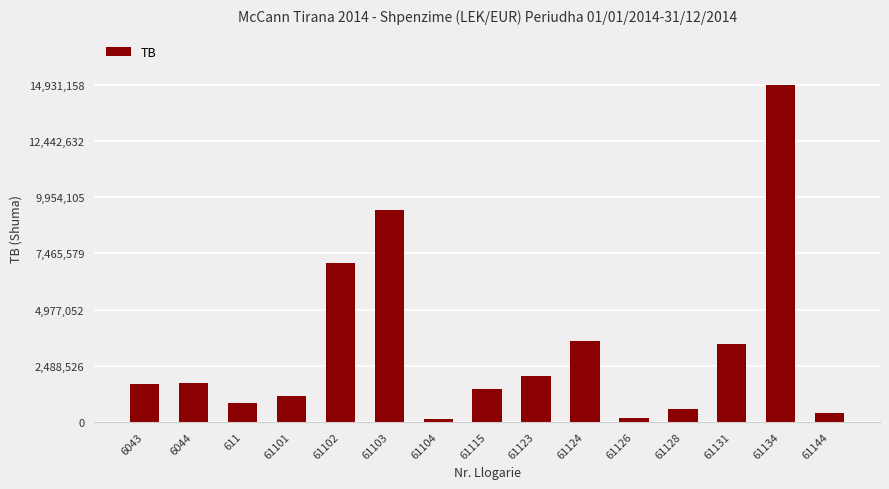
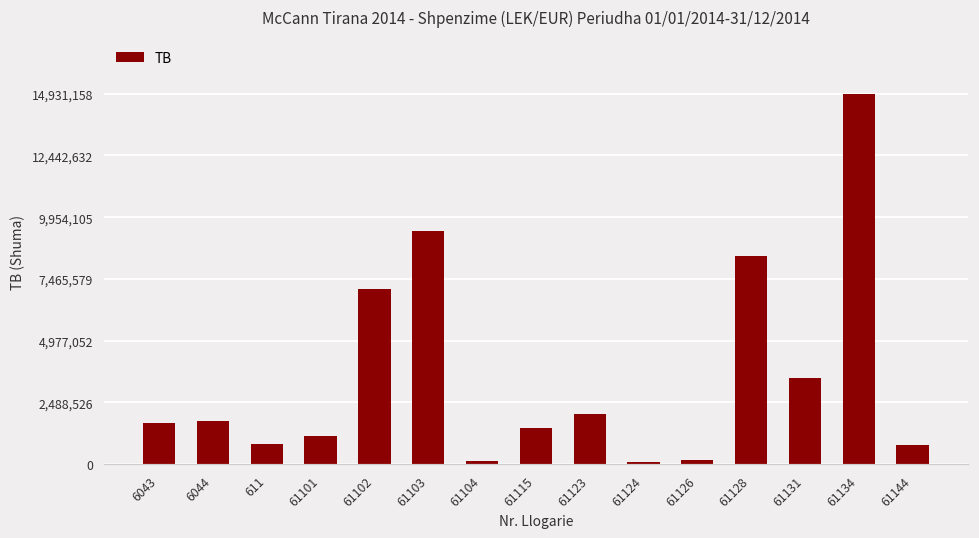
  {
    "6043": "1,700,000",
    "6044": "1,700,000",
    "611": "800,000",
    "61101": "1,100,000",
    "61102": "7,100,000",
    "61103": "9,400,000",
    "61115": "1,400,000",
    "61123": "2,000,000",
-   "61124": "3,600,000",
+   "61124": "100,000",
    "61126": "200,000",
-   "61128": "600,000",
+   "61128": "8,400,000",
    "61131": "3,500,000",
    "61134": "14,900,000",
-   "61144": "400,000"
+   "61144": "800,000"
  }
